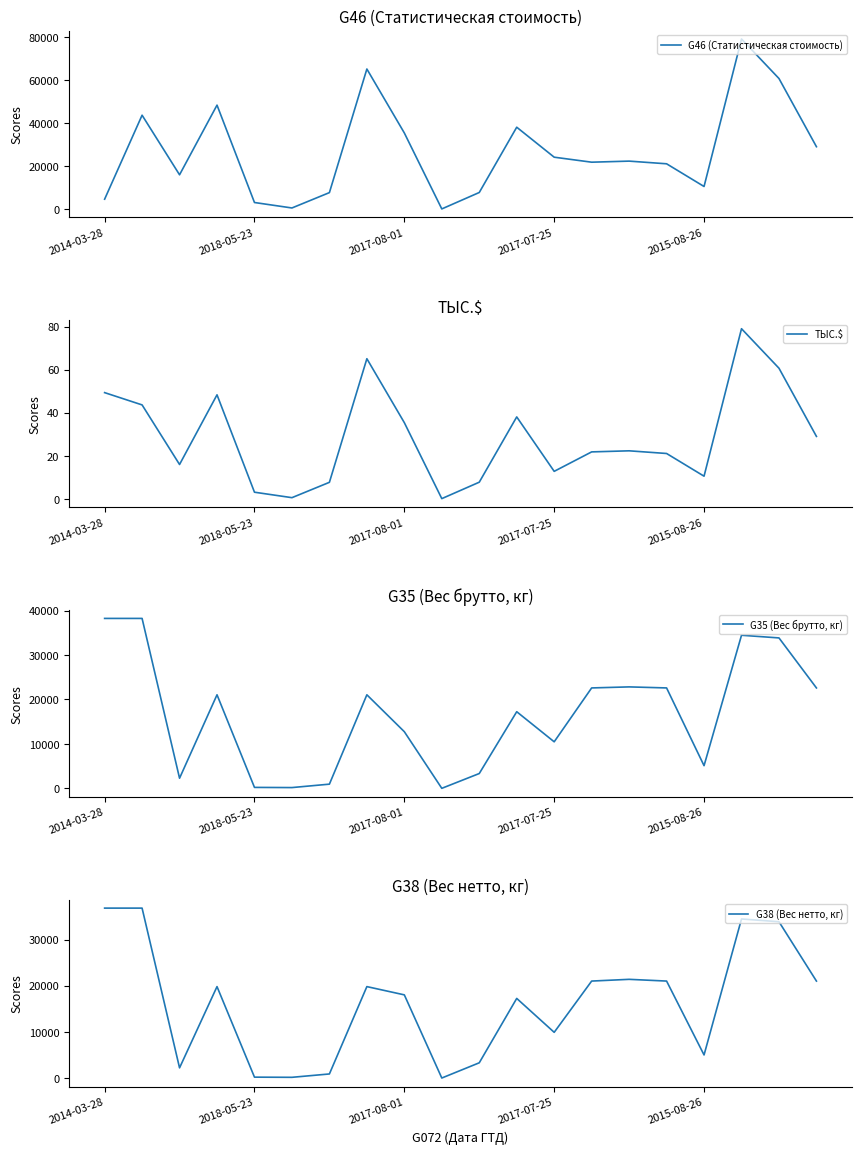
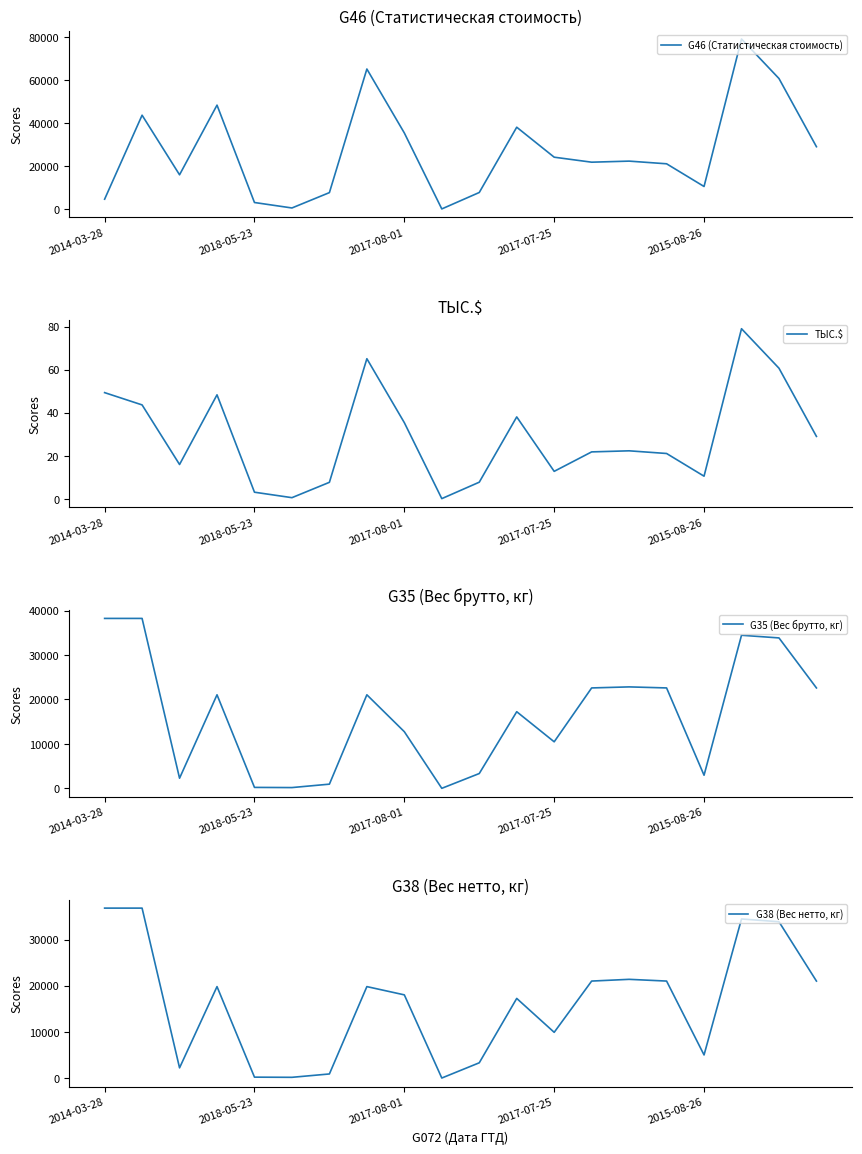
  {
    "G46 (Статистическая стоимость)": {
      "2014-03-28": 5000,
      "2017-08-01": 35000,
      "2017-07-25": 24000,
      "2015-08-26": 11000
    },
    "ТЫС.$": {
      "2014-03-28": 49,
      "2017-08-01": 35,
      "2017-07-25": 13,
      "2015-08-26": 11
    },
    "G35 (Вес брутто, кг)": {
      "2014-03-28": 38000,
      "2017-08-01": 13000,
      "2017-07-25": 10000,
-     "2015-08-26": 5000
+     "2015-08-26": 3000
    },
    "G38 (Вес нетто, кг)": {
      "2014-03-28": 37000,
      "2017-08-01": 18000,
      "2017-07-25": 10000,
      "2015-08-26": 5000
    }
  }
